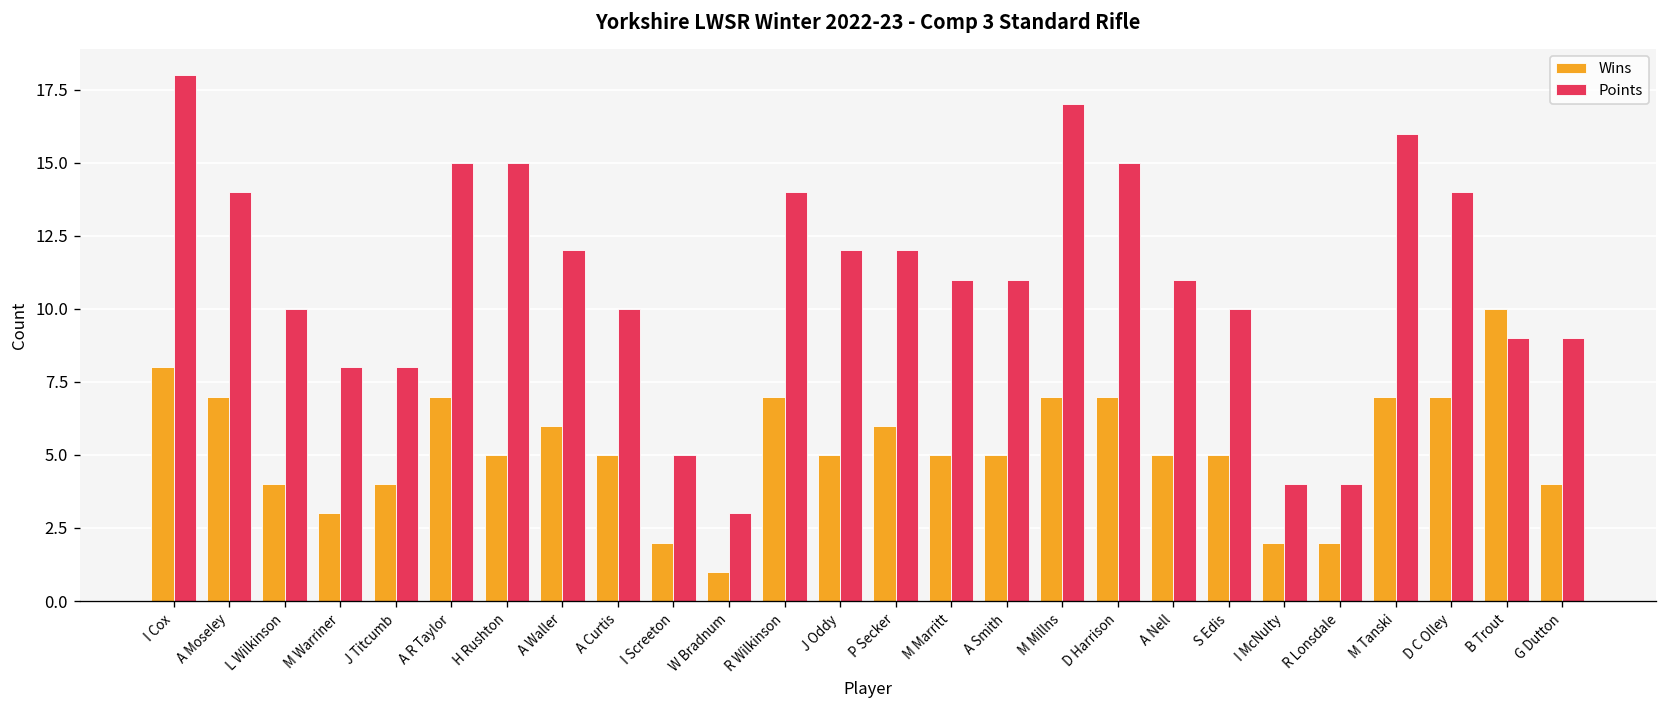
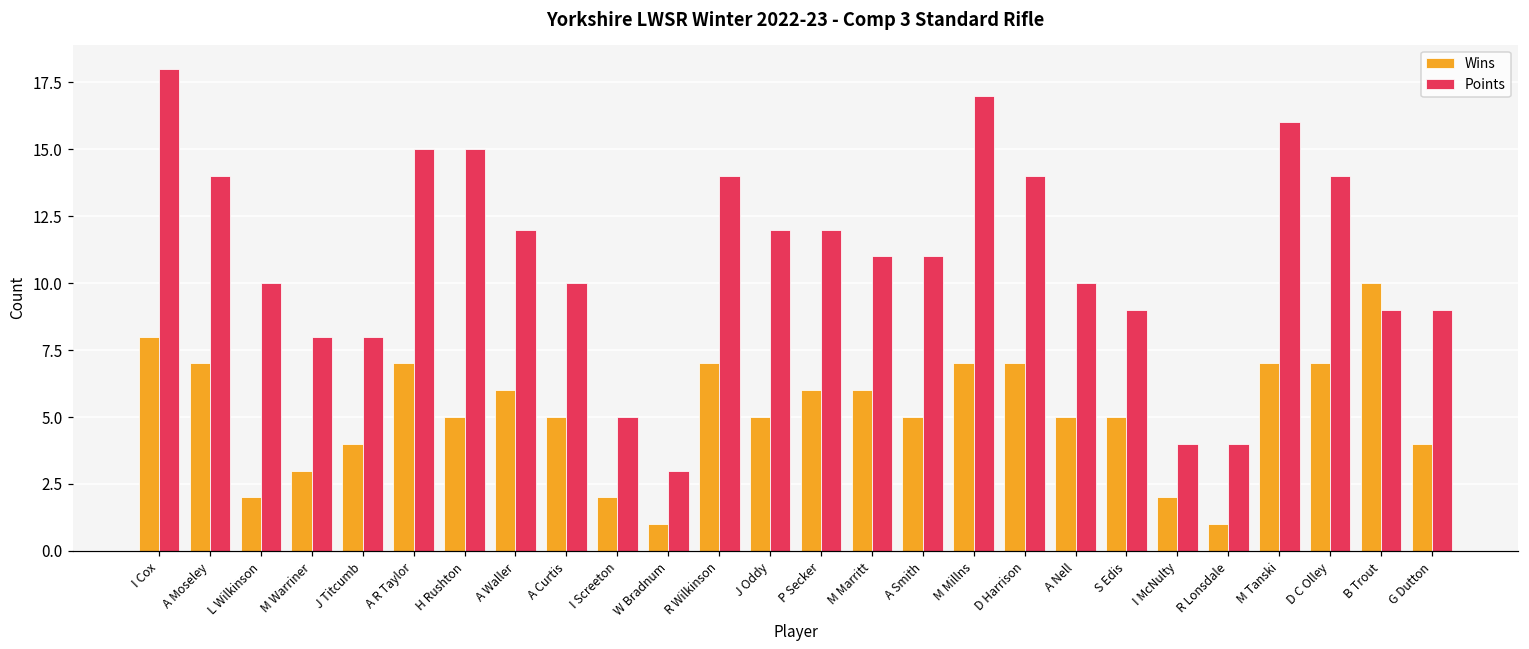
  {
    "Wins": {
      "I Cox": 8,
      "A Moseley": 7,
-     "L Wilkinson": 4,
+     "L Wilkinson": 2,
      "M Warriner": 3,
      "J Titcumb": 4,
      "A R Taylor": 7,
      "H Rushton": 5,
      "A Waller": 6,
      "A Curtis": 5,
      "I Screeton": 2,
      "W Bradnum": 1,
      "R Wilkinson": 7,
      "J Oddy": 5,
      "P Secker": 6,
-     "M Marritt": 5,
+     "M Marritt": 6,
      "A Smith": 5,
      "M Millns": 7,
      "D Harrison": 7,
      "A Nell": 5,
      "S Edis": 5,
      "I McNulty": 2,
-     "R Lonsdale": 2,
+     "R Lonsdale": 1,
      "M Tanski": 7,
      "D C Olley": 7,
      "B Trout": 10,
      "G Dutton": 4
    },
    "Points": {
      "I Cox": 18,
      "A Moseley": 14,
      "L Wilkinson": 10,
      "M Warriner": 8,
      "J Titcumb": 8,
      "A R Taylor": 15,
      "H Rushton": 15,
      "A Waller": 12,
      "A Curtis": 10,
      "I Screeton": 5,
      "W Bradnum": 3,
      "R Wilkinson": 14,
      "J Oddy": 12,
      "P Secker": 12,
      "M Marritt": 11,
      "A Smith": 11,
      "M Millns": 17,
-     "D Harrison": 15,
-     "A Nell": 11,
-     "S Edis": 10,
+     "D Harrison": 14,
+     "A Nell": 10,
+     "S Edis": 9,
      "I McNulty": 4,
      "R Lonsdale": 4,
      "M Tanski": 16,
      "D C Olley": 14,
      "B Trout": 9,
      "G Dutton": 9
    }
  }
